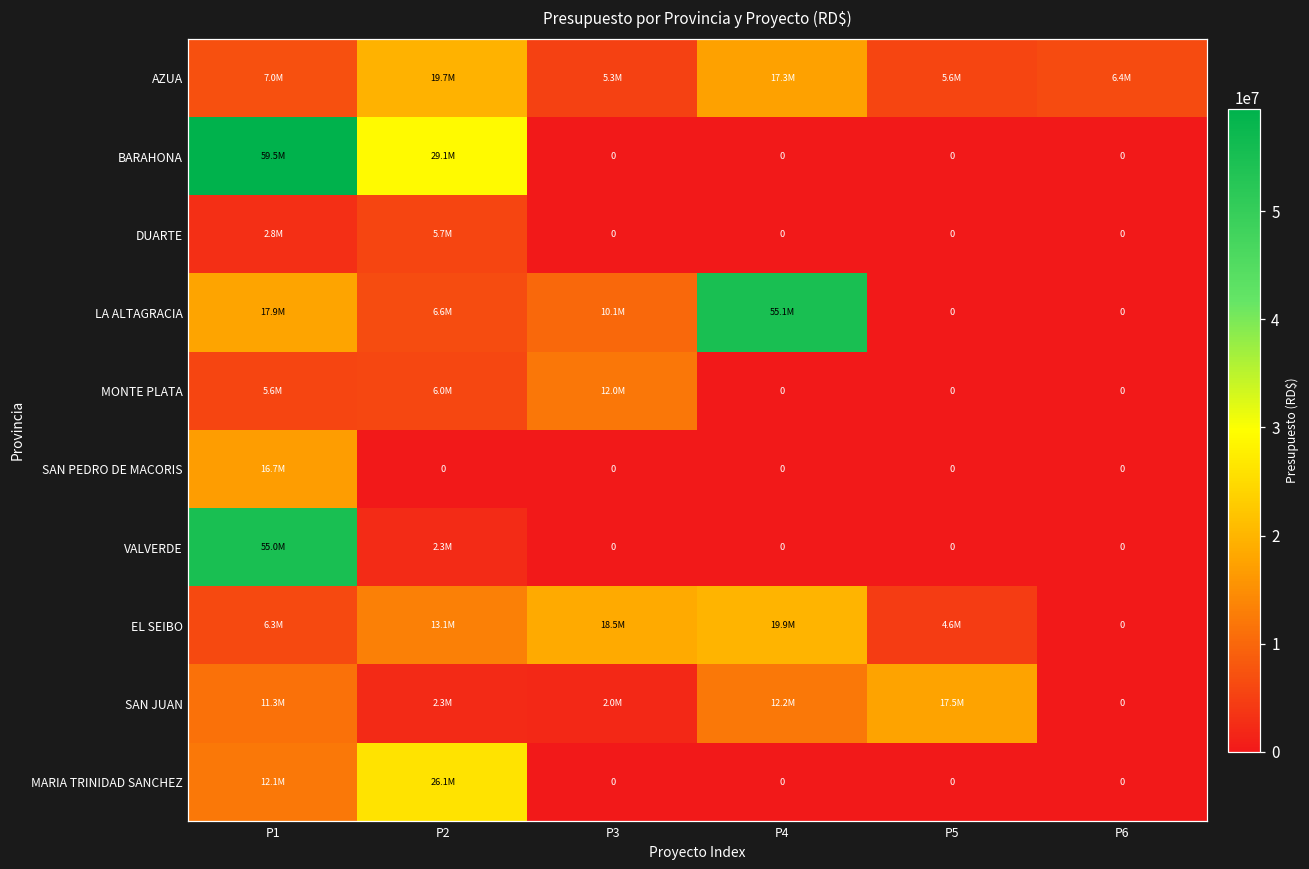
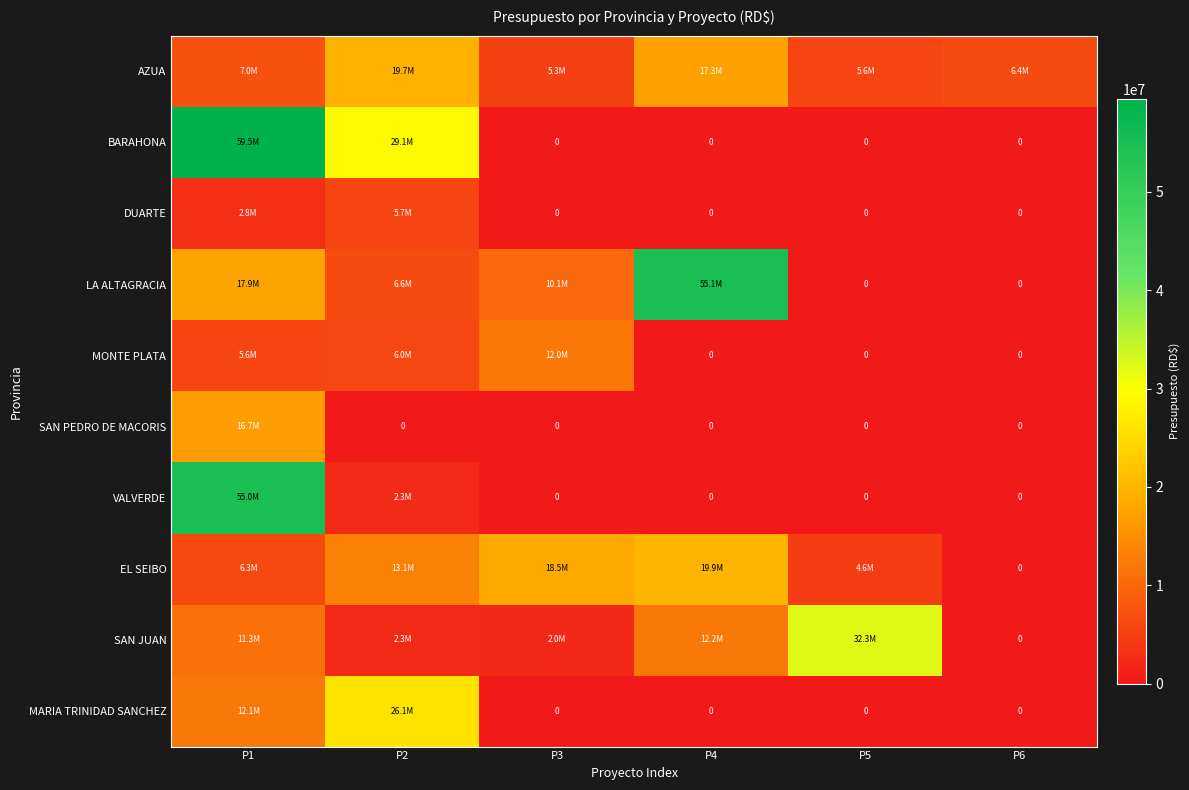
  {
    "AZUA": {
      "P1": "7.0M",
      "P2": "19.7M",
      "P3": "5.3M",
      "P4": "17.3M",
      "P5": "5.6M",
      "P6": "6.4M"
    },
    "BARAHONA": {
      "P1": "59.5M",
      "P2": "29.1M",
      "P3": "0",
      "P4": "0",
      "P5": "0",
      "P6": "0"
    },
    "DUARTE": {
      "P1": "2.8M",
      "P2": "5.7M",
      "P3": "0",
      "P4": "0",
      "P5": "0",
      "P6": "0"
    },
    "LA ALTAGRACIA": {
      "P1": "17.9M",
      "P2": "6.6M",
      "P3": "10.1M",
      "P4": "55.1M",
      "P5": "0",
      "P6": "0"
    },
    "MONTE PLATA": {
      "P1": "5.6M",
      "P2": "6.0M",
      "P3": "12.0M",
      "P4": "0",
      "P5": "0",
      "P6": "0"
    },
    "SAN PEDRO DE MACORIS": {
      "P1": "16.7M",
      "P2": "0",
      "P3": "0",
      "P4": "0",
      "P5": "0",
      "P6": "0"
    },
    "VALVERDE": {
      "P1": "55.0M",
      "P2": "2.3M",
      "P3": "0",
      "P4": "0",
      "P5": "0",
      "P6": "0"
    },
    "EL SEIBO": {
      "P1": "6.3M",
      "P2": "13.1M",
      "P3": "18.5M",
      "P4": "19.9M",
      "P5": "4.6M",
      "P6": "0"
    },
    "SAN JUAN": {
      "P1": "11.3M",
      "P2": "2.3M",
      "P3": "2.0M",
      "P4": "12.2M",
-     "P5": "17.5M",
+     "P5": "32.3M",
      "P6": "0"
    },
    "MARIA TRINIDAD SANCHEZ": {
      "P1": "12.1M",
      "P2": "26.1M",
      "P3": "0",
      "P4": "0",
      "P5": "0",
      "P6": "0"
    }
  }
